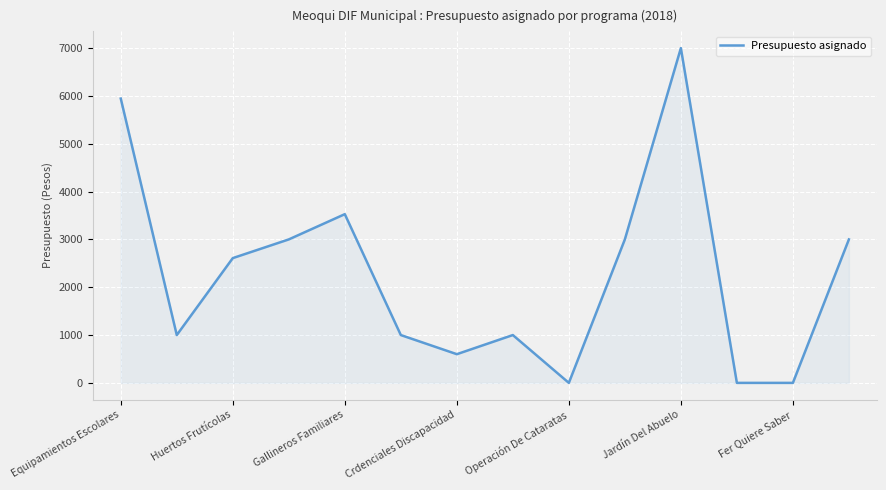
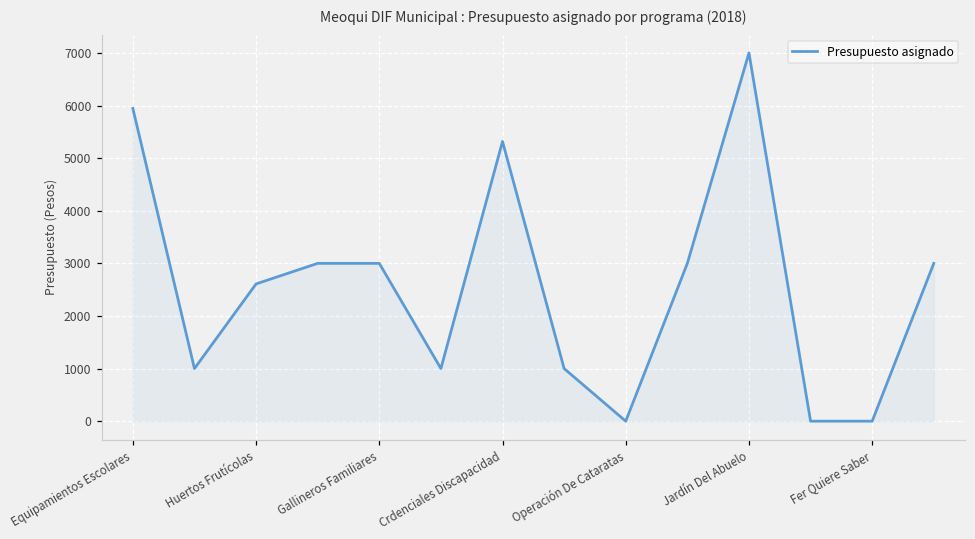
  {
    "Equipamientos Escolares": 5900,
    "Huertos Frutícolas": 2600,
-   "Gallineros Familiares": 3500,
-   "Crdenciales Discapacidad": 600,
+   "Gallineros Familiares": 3000,
+   "Crdenciales Discapacidad": 5300,
    "Operación De Cataratas": 0,
    "Jardín Del Abuelo": 7000,
    "Fer Quiere Saber": 0
  }
